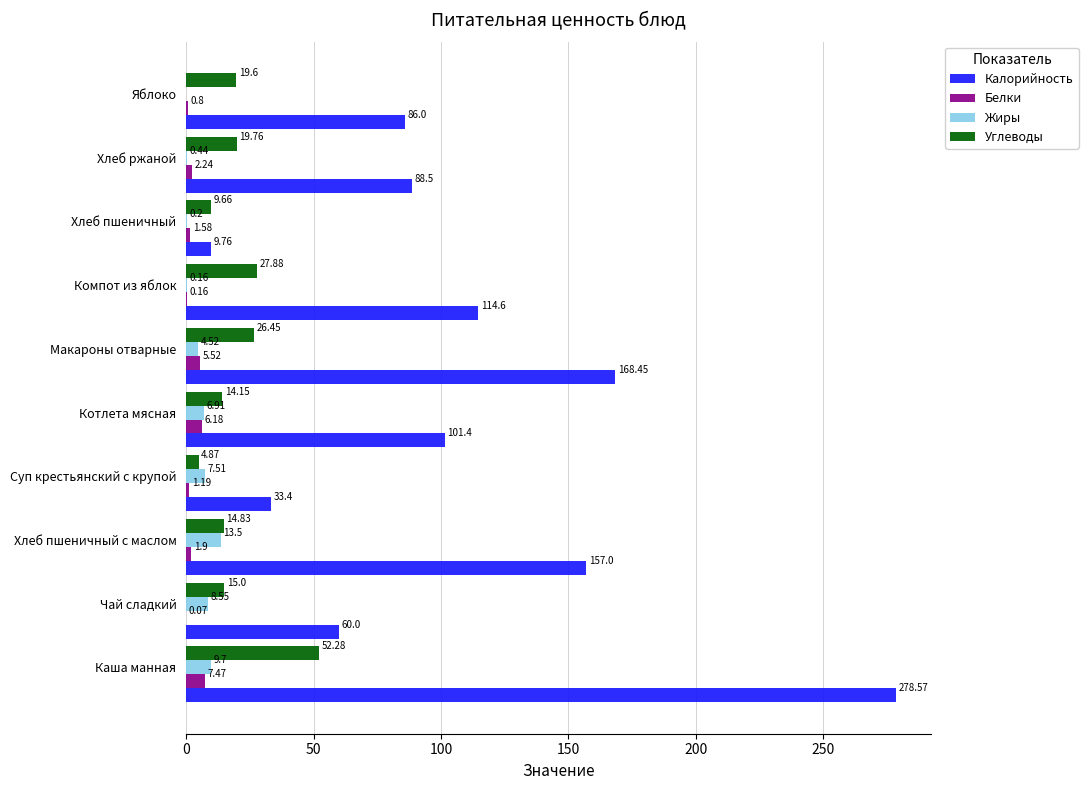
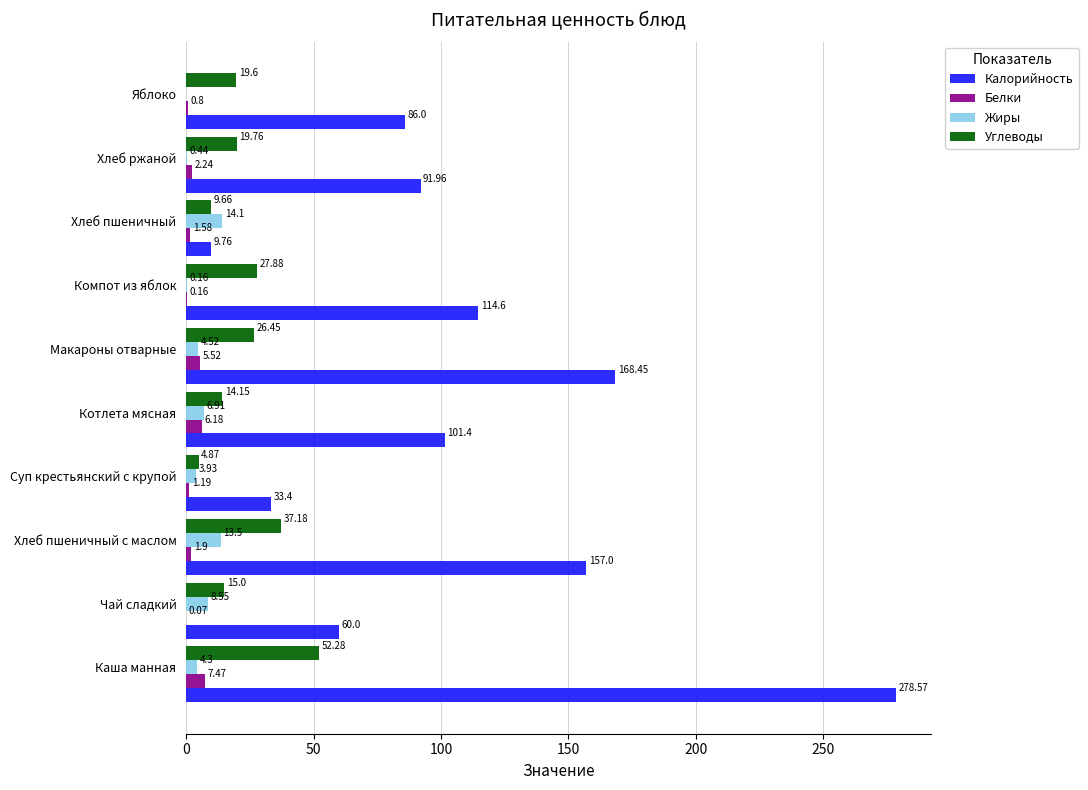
  {
    "Калорийность": {
      "Яблоко": 86.0,
-     "Хлеб ржаной": 88.5,
+     "Хлеб ржаной": 91.96,
      "Хлеб пшеничный": 9.76,
      "Компот из яблок": 114.6,
      "Макароны отварные": 168.45,
      "Котлета мясная": 101.4,
      "Суп крестьянский с крупой": 33.4,
      "Хлеб пшеничный с маслом": 157.0,
      "Чай сладкий": 60.0,
      "Каша манная": 278.57
    },
    "Белки": {
      "Яблоко": 0.8,
      "Хлеб ржаной": 2.24,
      "Хлеб пшеничный": 1.58,
      "Компот из яблок": 0.16,
      "Макароны отварные": 5.52,
      "Котлета мясная": 6.18,
      "Суп крестьянский с крупой": 1.19,
      "Хлеб пшеничный с маслом": 1.9,
      "Чай сладкий": 0.07,
      "Каша манная": 7.47
    },
    "Жиры": {
      "Хлеб ржаной": 0.44,
-     "Хлеб пшеничный": 0.2,
+     "Хлеб пшеничный": 14.1,
      "Компот из яблок": 0.16,
      "Макароны отварные": 4.52,
      "Котлета мясная": 6.91,
-     "Суп крестьянский с крупой": 7.51,
+     "Суп крестьянский с крупой": 3.93,
      "Хлеб пшеничный с маслом": 13.5,
      "Чай сладкий": 8.55,
-     "Каша манная": 9.7
+     "Каша манная": 4.3
    },
    "Углеводы": {
      "Яблоко": 19.6,
      "Хлеб ржаной": 19.76,
      "Хлеб пшеничный": 9.66,
      "Компот из яблок": 27.88,
      "Макароны отварные": 26.45,
      "Котлета мясная": 14.15,
      "Суп крестьянский с крупой": 4.87,
-     "Хлеб пшеничный с маслом": 14.83,
+     "Хлеб пшеничный с маслом": 37.18,
      "Чай сладкий": 15.0,
      "Каша манная": 52.28
    }
  }
